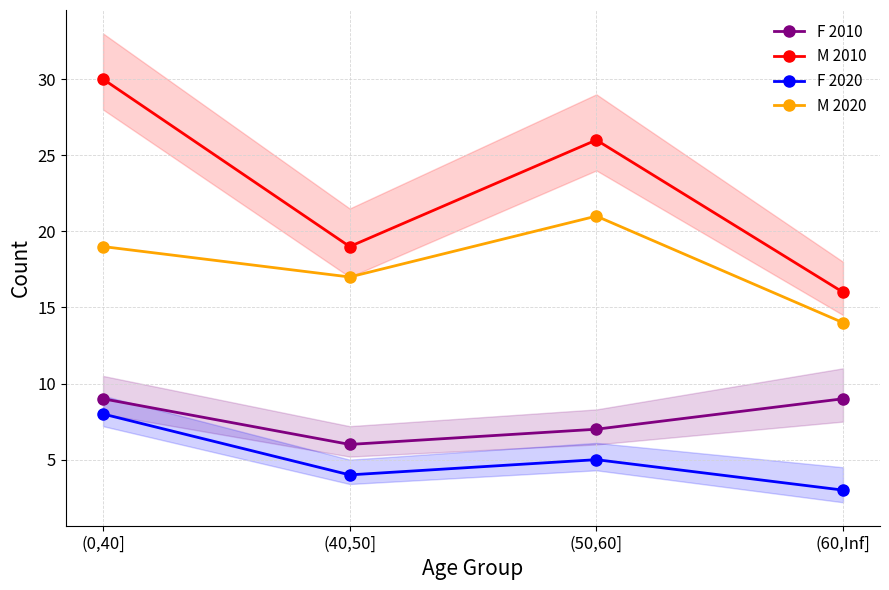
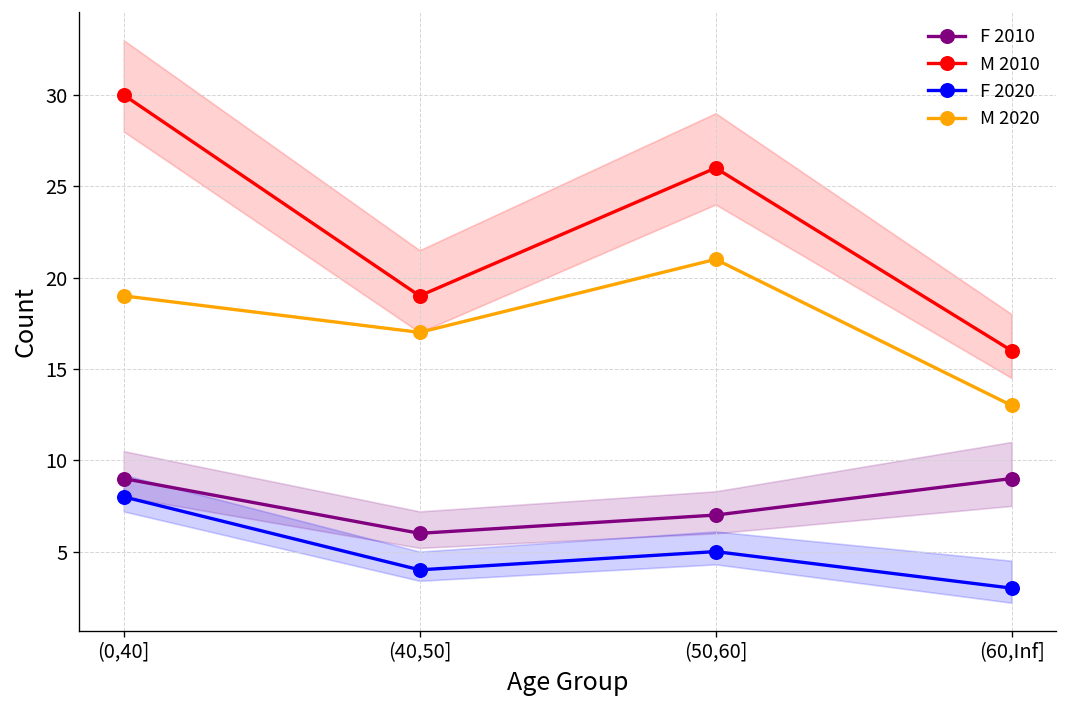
  {
    "M 2020": {
      "(0,40]": 19,
      "(40,50]": 17,
      "(50,60]": 21,
-     "(60,Inf]": 14
+     "(60,Inf]": 13
    }
  }
